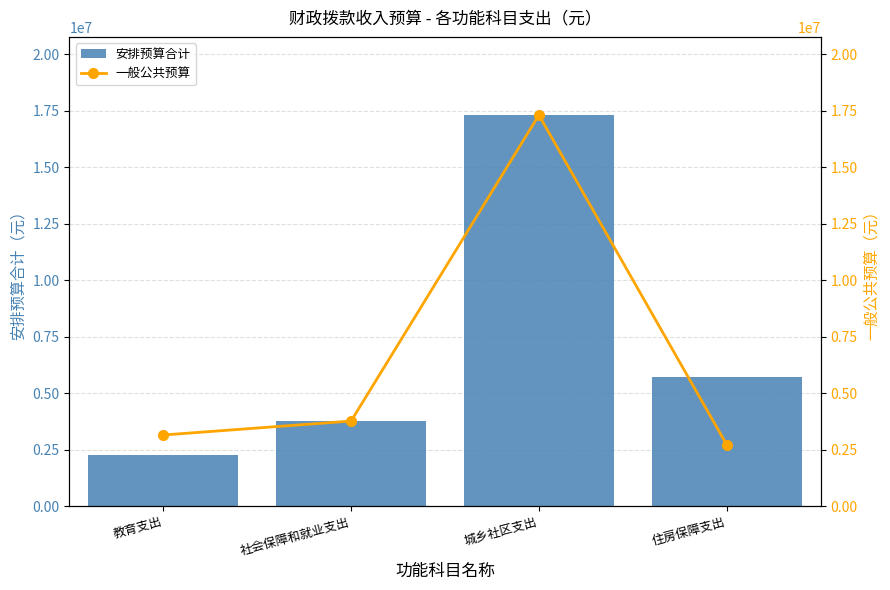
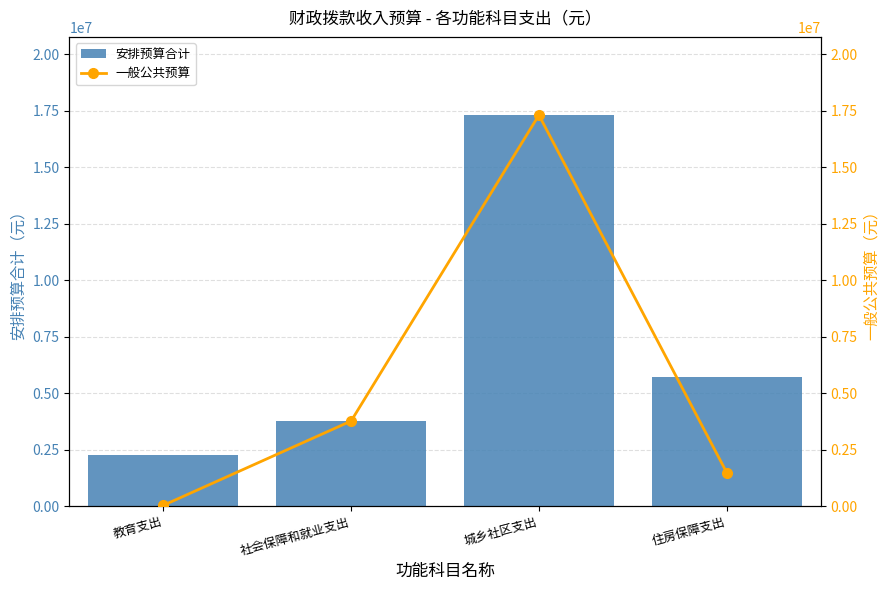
  {
    "安排预算合计": {
      "教育支出": 2300000,
      "社会保障和就业支出": 3800000,
      "城乡社区支出": 17300000,
      "住房保障支出": 5700000
    },
    "一般公共预算": {
-     "教育支出": 3100000,
+     "教育支出": 0,
      "社会保障和就业支出": 3800000,
      "城乡社区支出": 17300000,
-     "住房保障支出": 2700000
+     "住房保障支出": 1500000
    }
  }
